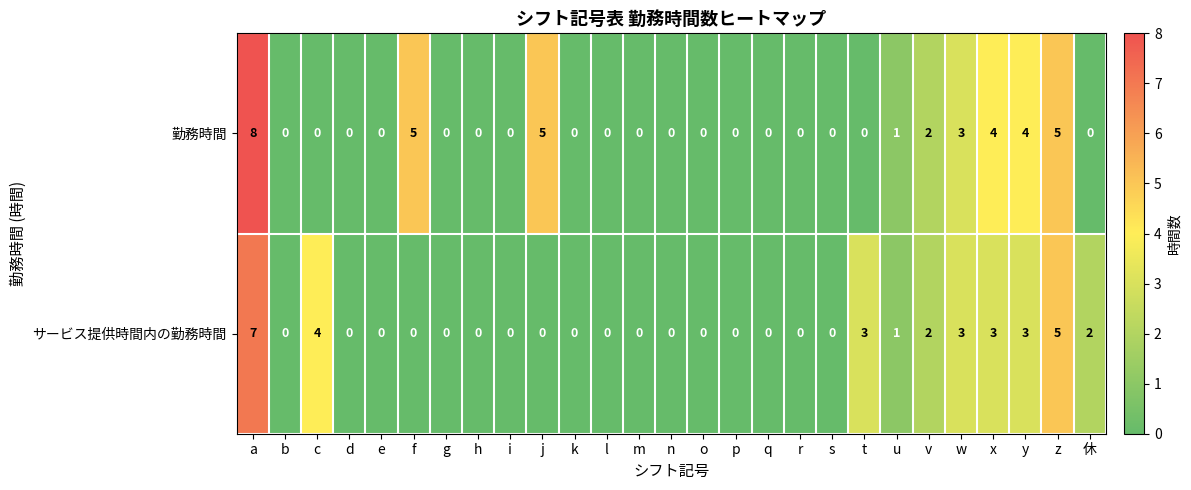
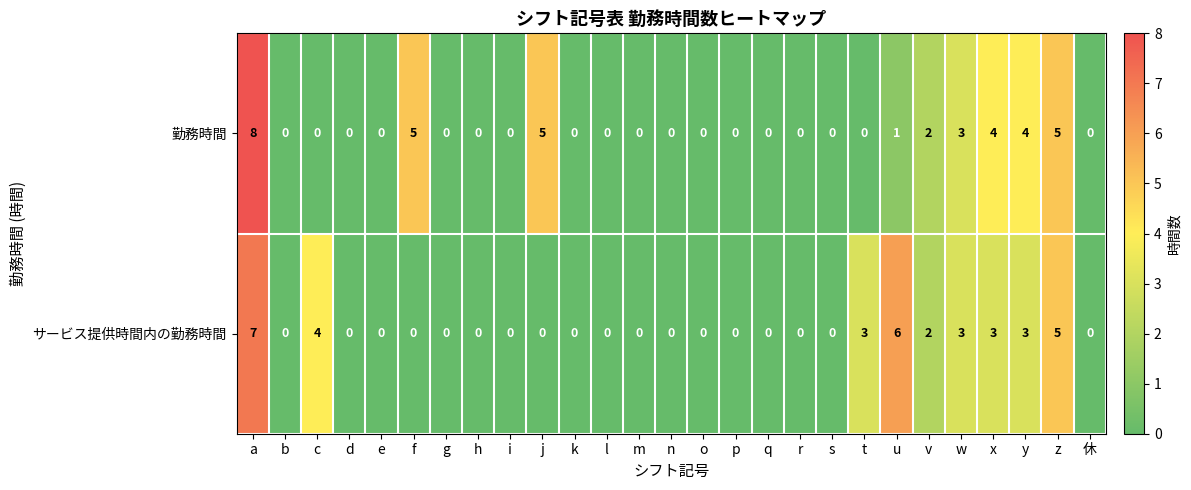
  {
    "勤務時間": {
      "a": 8,
      "b": 0,
      "c": 0,
      "d": 0,
      "e": 0,
      "f": 5,
      "g": 0,
      "h": 0,
      "i": 0,
      "j": 5,
      "k": 0,
      "l": 0,
      "m": 0,
      "n": 0,
      "o": 0,
      "p": 0,
      "q": 0,
      "r": 0,
      "s": 0,
      "t": 0,
      "u": 1,
      "v": 2,
      "w": 3,
      "x": 4,
      "y": 4,
      "z": 5,
      "休": 0
    },
    "サービス提供時間内の勤務時間": {
      "a": 7,
      "b": 0,
      "c": 4,
      "d": 0,
      "e": 0,
      "f": 0,
      "g": 0,
      "h": 0,
      "i": 0,
      "j": 0,
      "k": 0,
      "l": 0,
      "m": 0,
      "n": 0,
      "o": 0,
      "p": 0,
      "q": 0,
      "r": 0,
      "s": 0,
      "t": 3,
-     "u": 1,
+     "u": 6,
      "v": 2,
      "w": 3,
      "x": 3,
      "y": 3,
      "z": 5,
-     "休": 2
+     "休": 0
    }
  }
